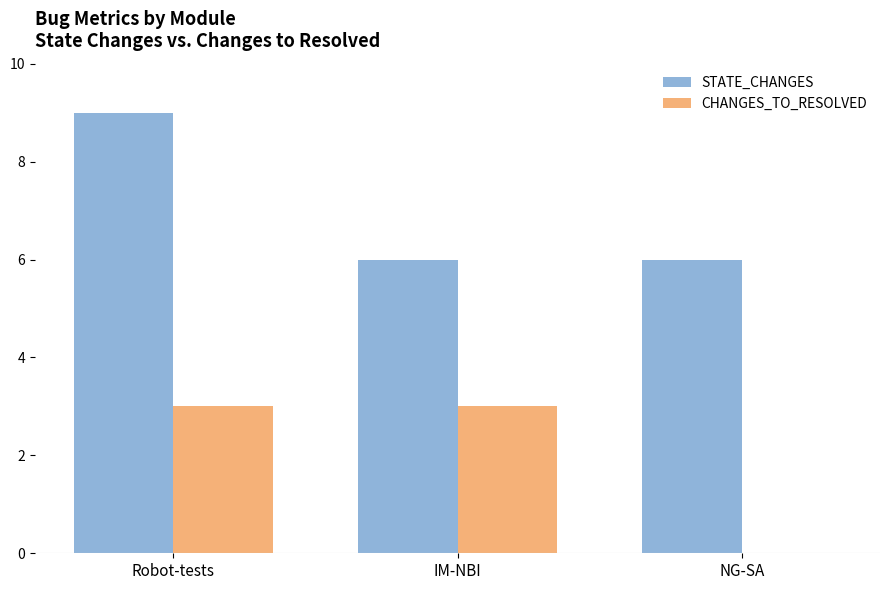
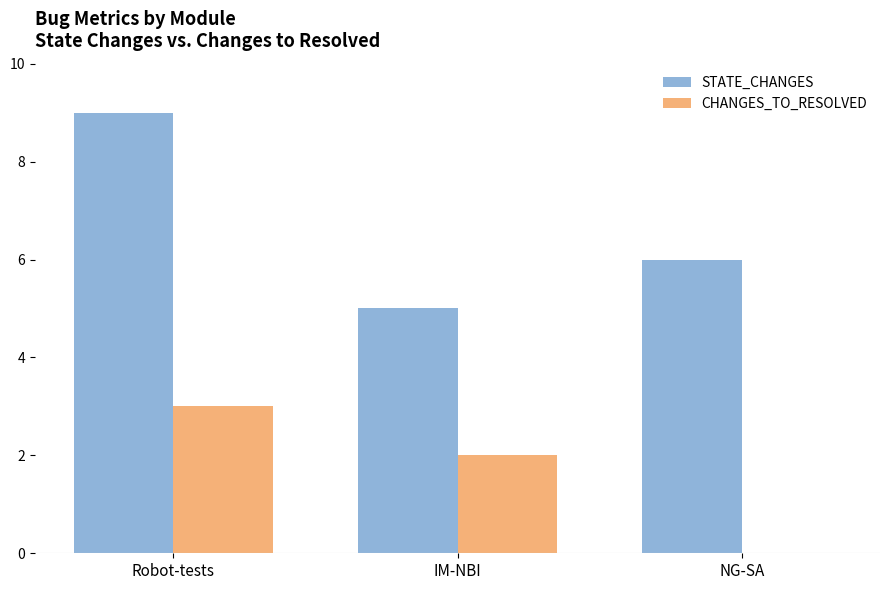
  {
    "STATE_CHANGES": {
      "Robot-tests": 9,
-     "IM-NBI": 6,
+     "IM-NBI": 5,
      "NG-SA": 6
    },
    "CHANGES_TO_RESOLVED": {
      "Robot-tests": 3,
-     "IM-NBI": 3,
+     "IM-NBI": 2,
      "NG-SA": 0
    }
  }
